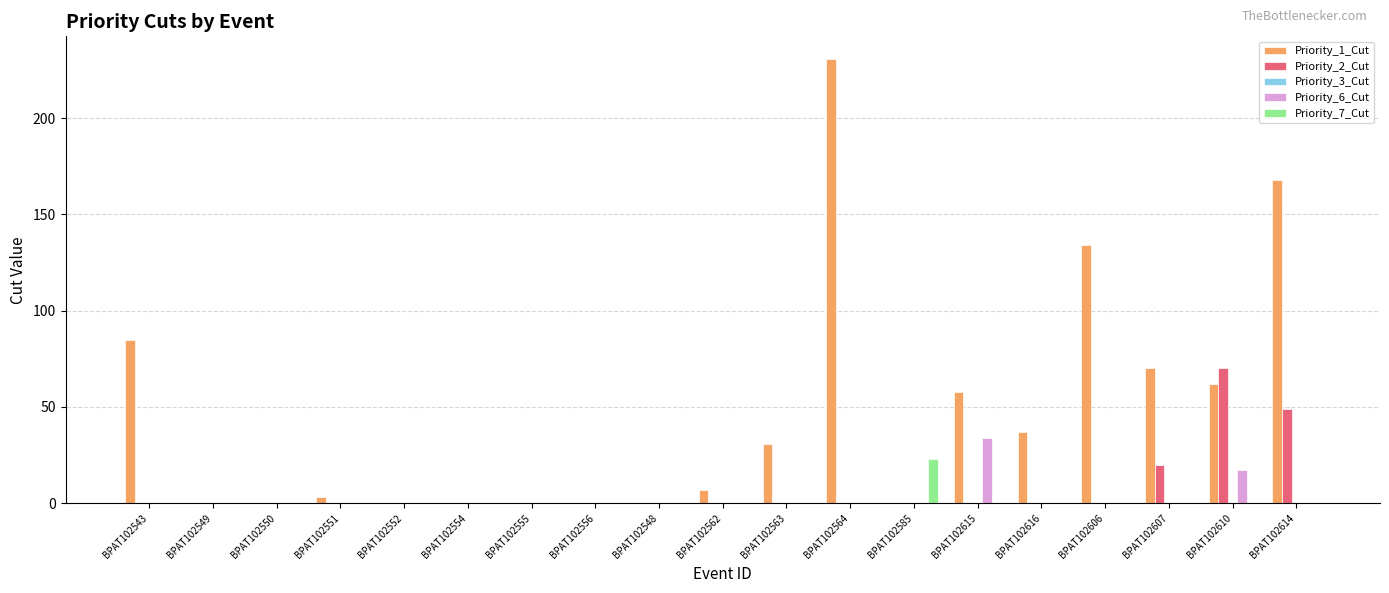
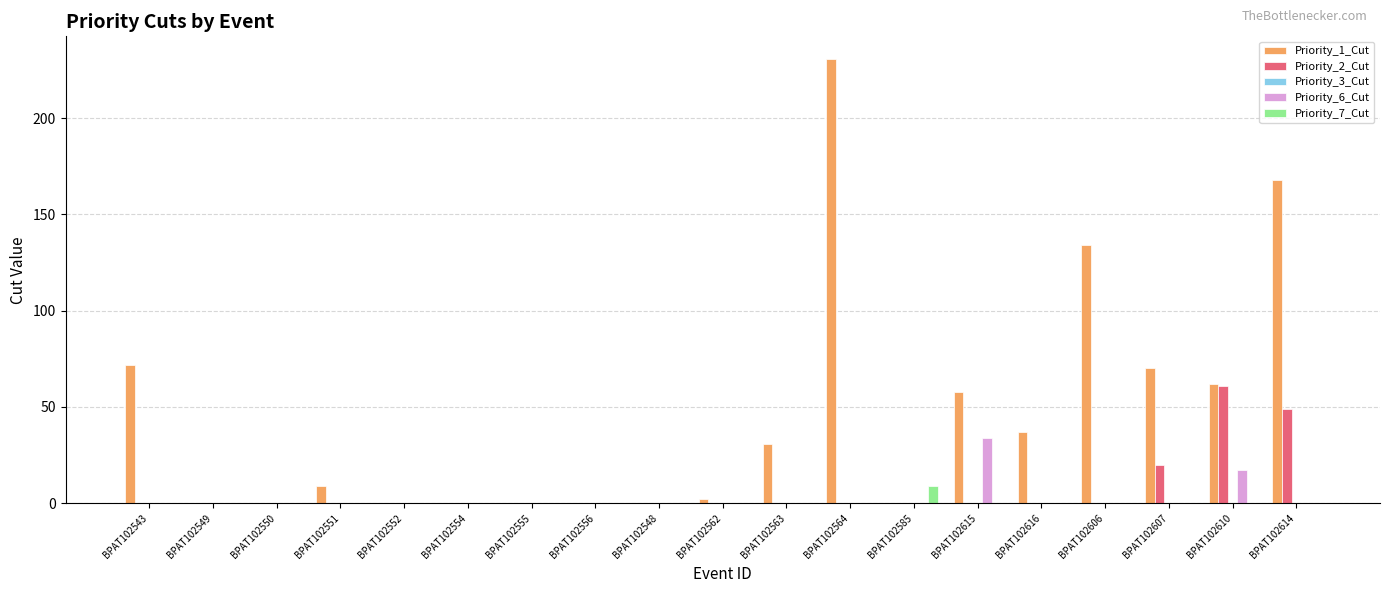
  {
    "Priority_1_Cut": {
-     "BPAT102543": 85,
+     "BPAT102543": 72,
      "BPAT102549": 0,
      "BPAT102550": 0,
-     "BPAT102551": 3,
+     "BPAT102551": 9,
      "BPAT102552": 0,
      "BPAT102554": 0,
      "BPAT102555": 0,
      "BPAT102556": 0,
      "BPAT102548": 0,
-     "BPAT102562": 7,
+     "BPAT102562": 2,
      "BPAT102563": 31,
      "BPAT102564": 231,
      "BPAT102585": 0,
      "BPAT102615": 58,
      "BPAT102616": 37,
      "BPAT102606": 134,
      "BPAT102607": 70,
      "BPAT102610": 62,
      "BPAT102614": 168
    },
    "Priority_2_Cut": {
      "BPAT102543": 0,
      "BPAT102549": 0,
      "BPAT102550": 0,
      "BPAT102551": 0,
      "BPAT102552": 0,
      "BPAT102554": 0,
      "BPAT102555": 0,
      "BPAT102556": 0,
      "BPAT102548": 0,
      "BPAT102562": 0,
      "BPAT102563": 0,
      "BPAT102564": 0,
      "BPAT102585": 0,
      "BPAT102615": 0,
      "BPAT102616": 0,
      "BPAT102606": 0,
      "BPAT102607": 20,
-     "BPAT102610": 70,
+     "BPAT102610": 61,
      "BPAT102614": 49
    },
    "Priority_3_Cut": {
      "BPAT102543": 0,
      "BPAT102549": 0,
      "BPAT102550": 0,
      "BPAT102551": 0,
      "BPAT102552": 0,
      "BPAT102554": 0,
      "BPAT102555": 0,
      "BPAT102556": 0,
      "BPAT102548": 0,
      "BPAT102562": 0,
      "BPAT102563": 0,
      "BPAT102564": 0,
      "BPAT102585": 0,
      "BPAT102615": 0,
      "BPAT102616": 0,
      "BPAT102606": 0,
      "BPAT102607": 0,
      "BPAT102610": 0,
      "BPAT102614": 0
    },
    "Priority_6_Cut": {
      "BPAT102543": 0,
      "BPAT102549": 0,
      "BPAT102550": 0,
      "BPAT102551": 0,
      "BPAT102552": 0,
      "BPAT102554": 0,
      "BPAT102555": 0,
      "BPAT102556": 0,
      "BPAT102548": 0,
      "BPAT102562": 0,
      "BPAT102563": 0,
      "BPAT102564": 0,
      "BPAT102585": 0,
      "BPAT102615": 34,
      "BPAT102616": 0,
      "BPAT102606": 0,
      "BPAT102607": 0,
      "BPAT102610": 17,
      "BPAT102614": 0
    },
    "Priority_7_Cut": {
      "BPAT102543": 0,
      "BPAT102549": 0,
      "BPAT102550": 0,
      "BPAT102551": 0,
      "BPAT102552": 0,
      "BPAT102554": 0,
      "BPAT102555": 0,
      "BPAT102556": 0,
      "BPAT102548": 0,
      "BPAT102562": 0,
      "BPAT102563": 0,
      "BPAT102564": 0,
-     "BPAT102585": 23,
+     "BPAT102585": 9,
      "BPAT102615": 0,
      "BPAT102616": 0,
      "BPAT102606": 0,
      "BPAT102607": 0,
      "BPAT102610": 0,
      "BPAT102614": 0
    }
  }
